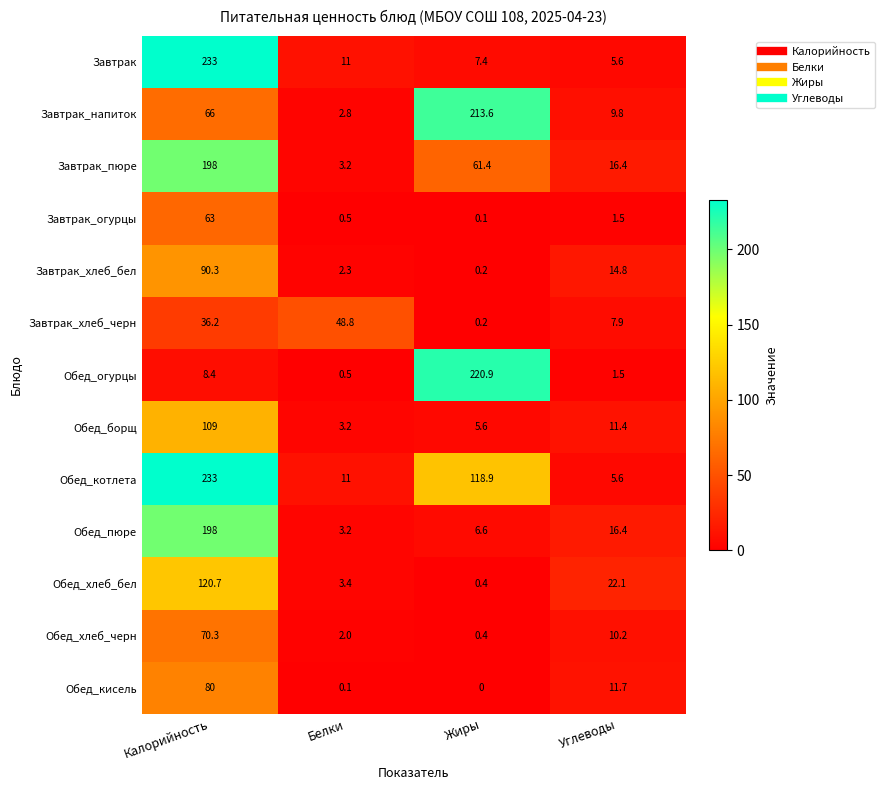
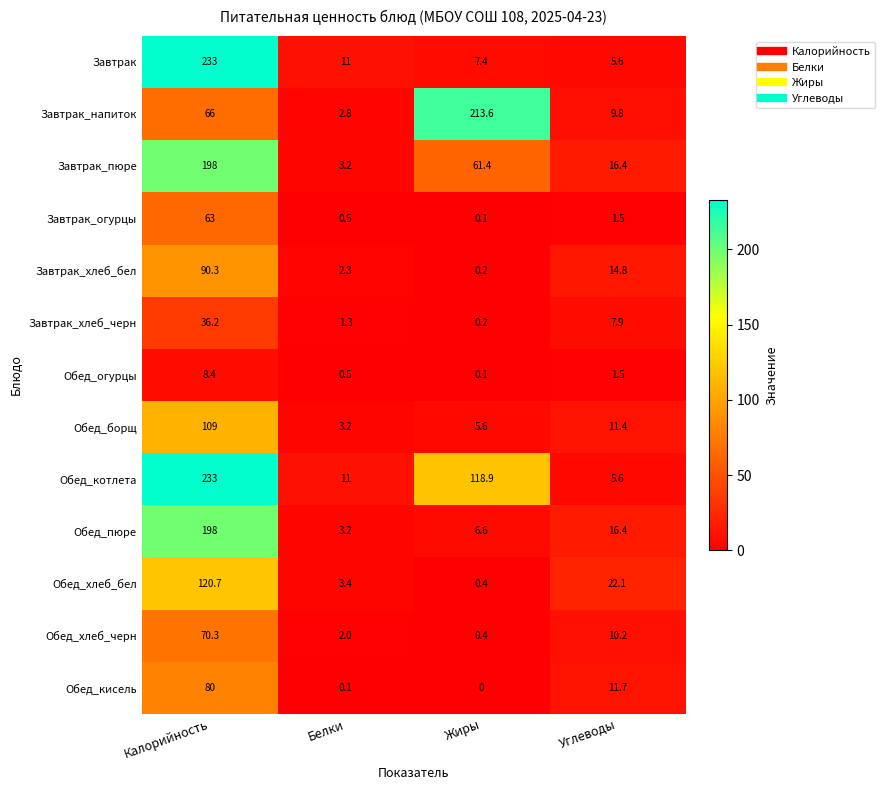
  {
    "Завтрак": {
      "Калорийность": 233,
      "Белки": 11,
      "Жиры": 7.4,
      "Углеводы": 5.6
    },
    "Завтрак_напиток": {
      "Калорийность": 66,
      "Белки": 2.8,
      "Жиры": 213.6,
      "Углеводы": 9.8
    },
    "Завтрак_пюре": {
      "Калорийность": 198,
      "Белки": 3.2,
      "Жиры": 61.4,
      "Углеводы": 16.4
    },
    "Завтрак_огурцы": {
      "Калорийность": 63,
      "Белки": 0.5,
      "Жиры": 0.1,
      "Углеводы": 1.5
    },
    "Завтрак_хлеб_бел": {
      "Калорийность": 90.3,
      "Белки": 2.3,
      "Жиры": 0.2,
      "Углеводы": 14.8
    },
    "Завтрак_хлеб_черн": {
      "Калорийность": 36.2,
-     "Белки": 48.8,
+     "Белки": 1.3,
      "Жиры": 0.2,
      "Углеводы": 7.9
    },
    "Обед_огурцы": {
      "Калорийность": 8.4,
      "Белки": 0.5,
-     "Жиры": 220.9,
+     "Жиры": 0.1,
      "Углеводы": 1.5
    },
    "Обед_борщ": {
      "Калорийность": 109,
      "Белки": 3.2,
      "Жиры": 5.6,
      "Углеводы": 11.4
    },
    "Обед_котлета": {
      "Калорийность": 233,
      "Белки": 11,
      "Жиры": 118.9,
      "Углеводы": 5.6
    },
    "Обед_пюре": {
      "Калорийность": 198,
      "Белки": 3.2,
      "Жиры": 6.6,
      "Углеводы": 16.4
    },
    "Обед_хлеб_бел": {
      "Калорийность": 120.7,
      "Белки": 3.4,
      "Жиры": 0.4,
      "Углеводы": 22.1
    },
    "Обед_хлеб_черн": {
      "Калорийность": 70.3,
      "Белки": 2.0,
      "Жиры": 0.4,
      "Углеводы": 10.2
    },
    "Обед_кисель": {
      "Калорийность": 80,
      "Белки": 0.1,
      "Жиры": 0,
      "Углеводы": 11.7
    }
  }
